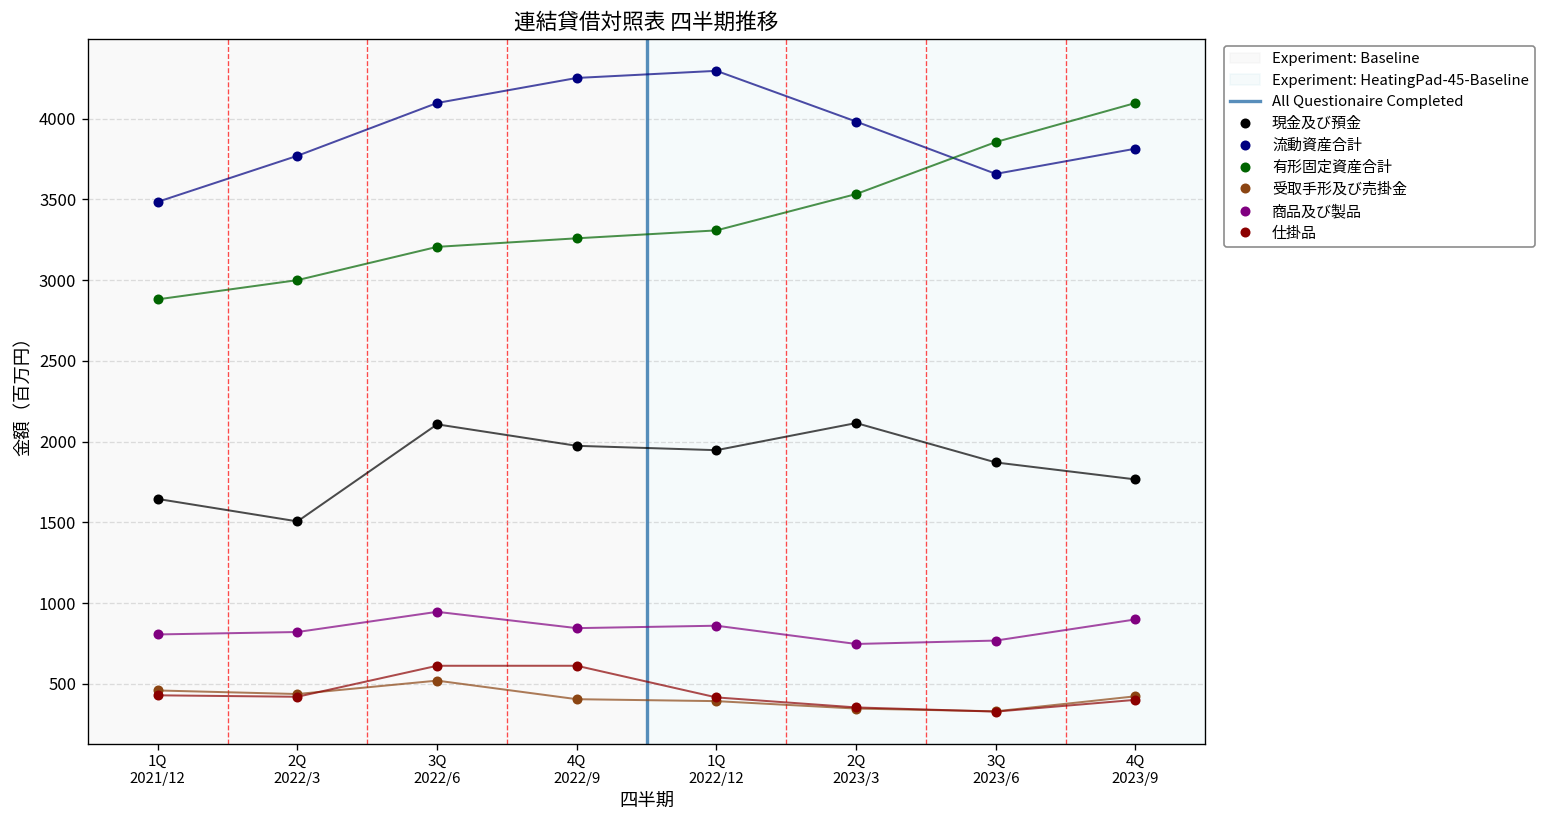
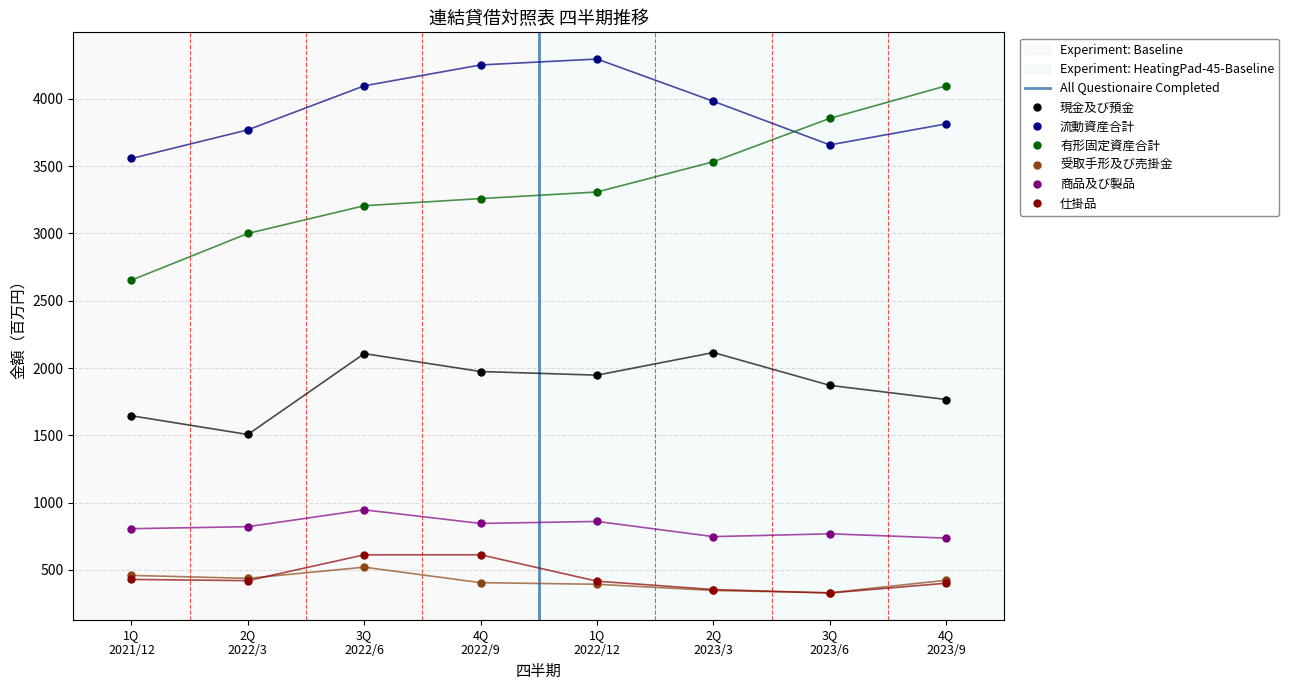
  {
    "現金及び預金": {
      "1Q 2021/12": 1650,
      "2Q 2022/3": 1510,
      "3Q 2022/6": 2110,
      "4Q 2022/9": 1970,
      "1Q 2022/12": 1950,
      "2Q 2023/3": 2120,
      "3Q 2023/6": 1870,
      "4Q 2023/9": 1770
    },
    "流動資産合計": {
-     "1Q 2021/12": 3490,
+     "1Q 2021/12": 3560,
      "2Q 2022/3": 3770,
      "3Q 2022/6": 4100,
      "4Q 2022/9": 4250,
      "1Q 2022/12": 4300,
      "2Q 2023/3": 3980,
      "3Q 2023/6": 3660,
      "4Q 2023/9": 3810
    },
    "有形固定資産合計": {
-     "1Q 2021/12": 2880,
+     "1Q 2021/12": 2650,
      "2Q 2022/3": 3000,
      "3Q 2022/6": 3210,
      "4Q 2022/9": 3260,
      "1Q 2022/12": 3310,
      "2Q 2023/3": 3530,
      "3Q 2023/6": 3860,
      "4Q 2023/9": 4100
    },
    "受取手形及び売掛金": {
      "1Q 2021/12": 460,
      "3Q 2022/6": 520,
      "4Q 2022/9": 410,
      "1Q 2022/12": 390,
      "4Q 2023/9": 420
    },
    "商品及び製品": {
      "1Q 2021/12": 810,
      "2Q 2022/3": 820,
      "3Q 2022/6": 950,
      "4Q 2022/9": 850,
      "1Q 2022/12": 860,
      "2Q 2023/3": 750,
      "3Q 2023/6": 770,
-     "4Q 2023/9": 900
+     "4Q 2023/9": 740
    },
    "仕掛品": {
      "1Q 2021/12": 430,
      "3Q 2022/6": 610,
      "4Q 2022/9": 610,
      "1Q 2022/12": 420,
      "4Q 2023/9": 400
    }
  }
